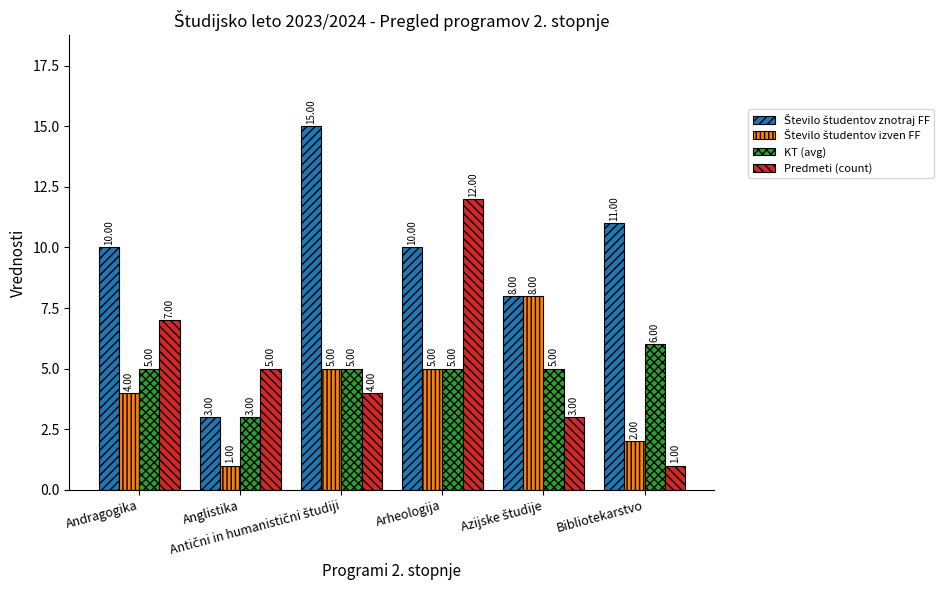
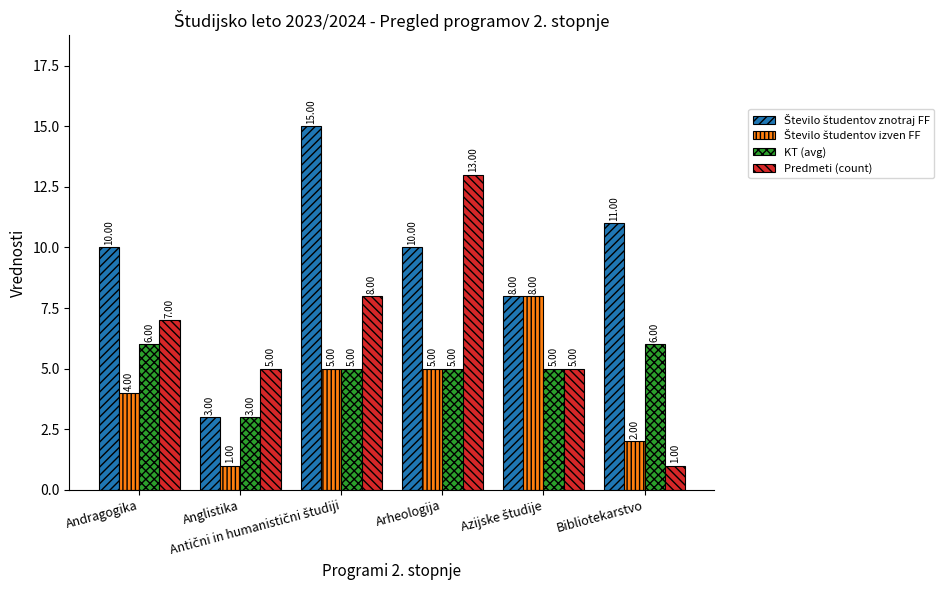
  {
    "Število študentov znotraj FF": {
      "Andragogika": 10.00,
      "Anglistika": 3.00,
      "Antični in humanistični študiji": 15.00,
      "Arheologija": 10.00,
      "Azijske študije": 8.00,
      "Bibliotekarstvo": 11.00
    },
    "Število študentov izven FF": {
      "Andragogika": 4.00,
      "Anglistika": 1.00,
      "Antični in humanistični študiji": 5.00,
      "Arheologija": 5.00,
      "Azijske študije": 8.00,
      "Bibliotekarstvo": 2.00
    },
    "KT (avg)": {
-     "Andragogika": 5.00,
+     "Andragogika": 6.00,
      "Anglistika": 3.00,
      "Antični in humanistični študiji": 5.00,
      "Arheologija": 5.00,
      "Azijske študije": 5.00,
      "Bibliotekarstvo": 6.00
    },
    "Predmeti (count)": {
      "Andragogika": 7.00,
      "Anglistika": 5.00,
-     "Antični in humanistični študiji": 4.00,
-     "Arheologija": 12.00,
-     "Azijske študije": 3.00,
+     "Antični in humanistični študiji": 8.00,
+     "Arheologija": 13.00,
+     "Azijske študije": 5.00,
      "Bibliotekarstvo": 1.00
    }
  }
